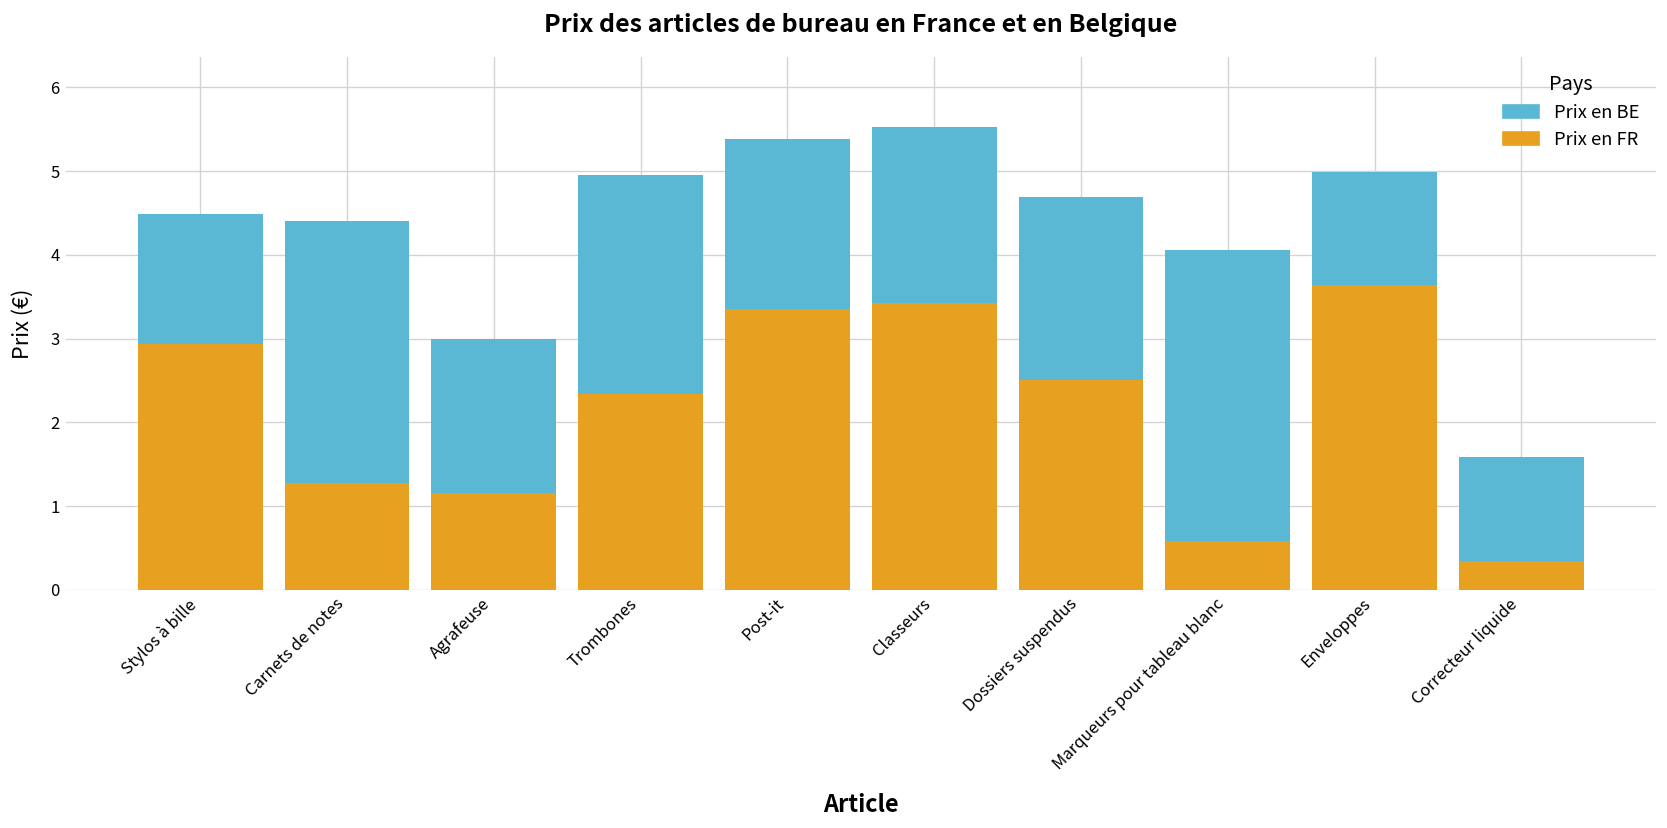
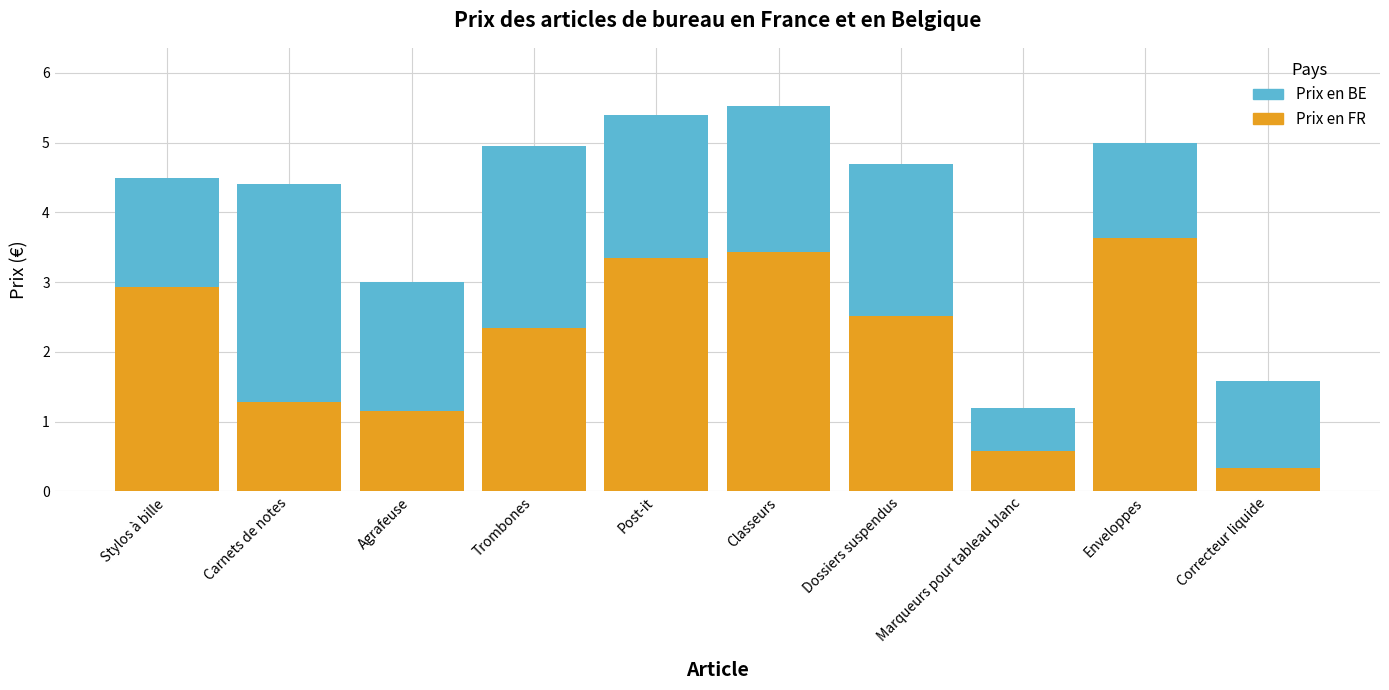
  {
    "Prix en FR": {
      "Stylos à bille": 2.9,
      "Carnets de notes": 1.3,
      "Agrafeuse": 1.2,
      "Trombones": 2.3,
      "Post-it": 3.4,
      "Classeurs": 3.4,
      "Dossiers suspendus": 2.5,
      "Marqueurs pour tableau blanc": 0.6,
      "Enveloppes": 3.6,
      "Correcteur liquide": 0.3
    },
    "Prix en BE": {
      "Stylos à bille": 1.6,
      "Carnets de notes": 3.1,
      "Agrafeuse": 1.8,
      "Trombones": 2.6,
      "Post-it": 2.0,
      "Classeurs": 2.1,
      "Dossiers suspendus": 2.2,
-     "Marqueurs pour tableau blanc": 3.5,
+     "Marqueurs pour tableau blanc": 0.6,
      "Enveloppes": 1.4,
      "Correcteur liquide": 1.2
    }
  }
